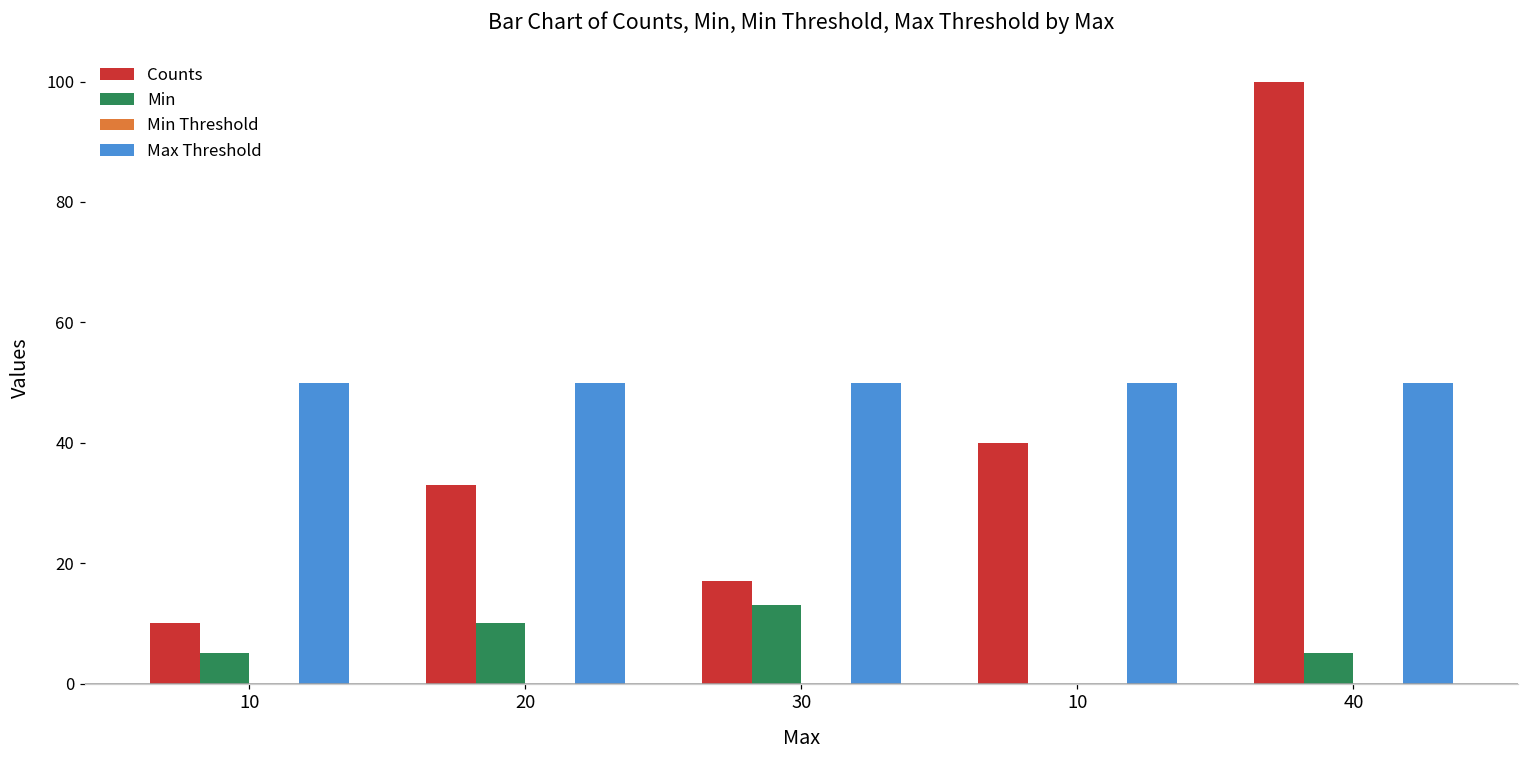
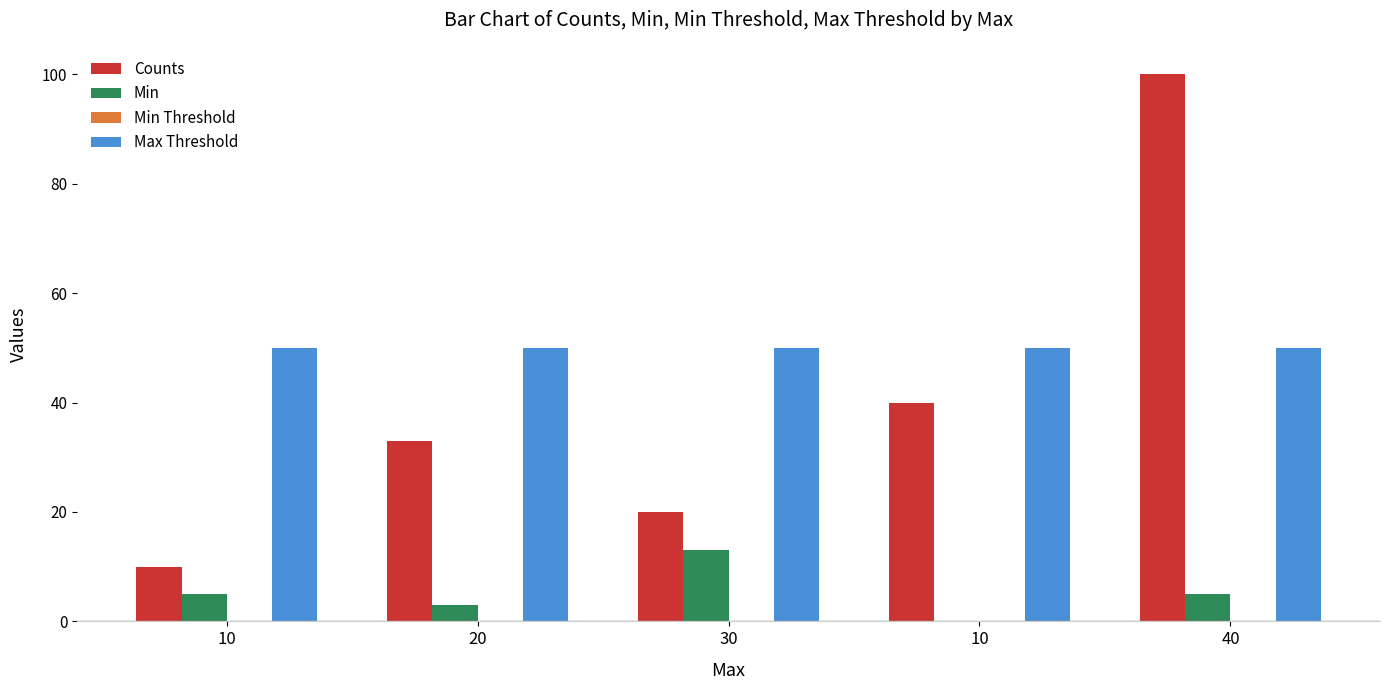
  {
    "Counts": {
      "20": 33,
-     "30": 17,
+     "30": 20,
      "40": 100
    },
    "Min": {
-     "20": 10,
+     "20": 3,
      "30": 13,
      "40": 5
    },
    "Min Threshold": {
      "20": 0,
      "30": 0,
      "40": 0
    },
    "Max Threshold": {
      "20": 50,
      "30": 50,
      "40": 50
    }
  }
